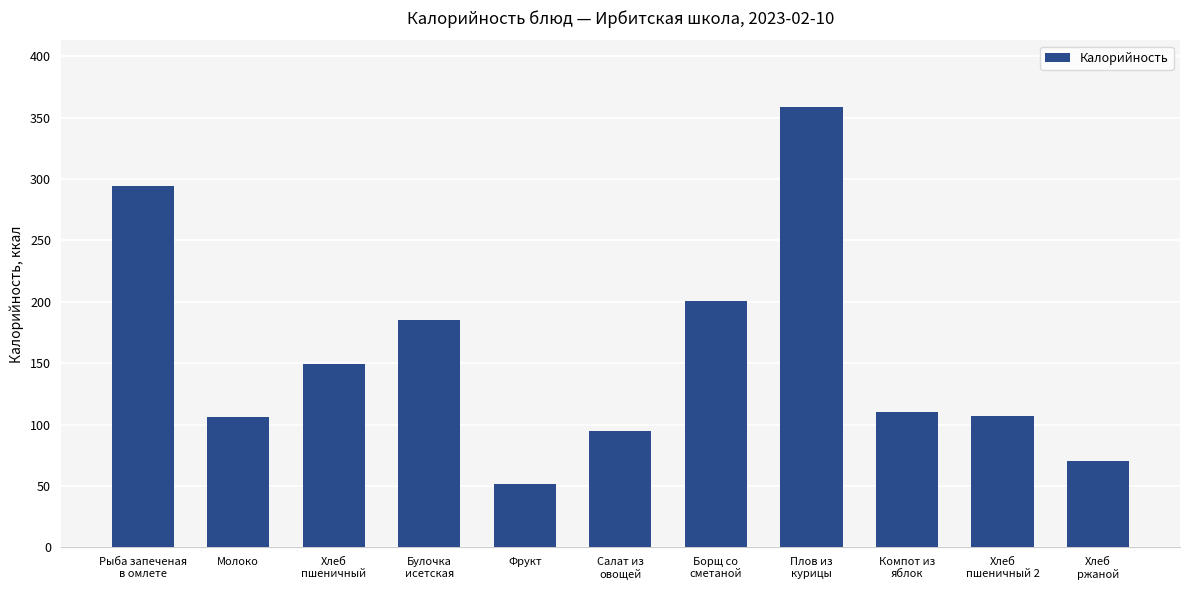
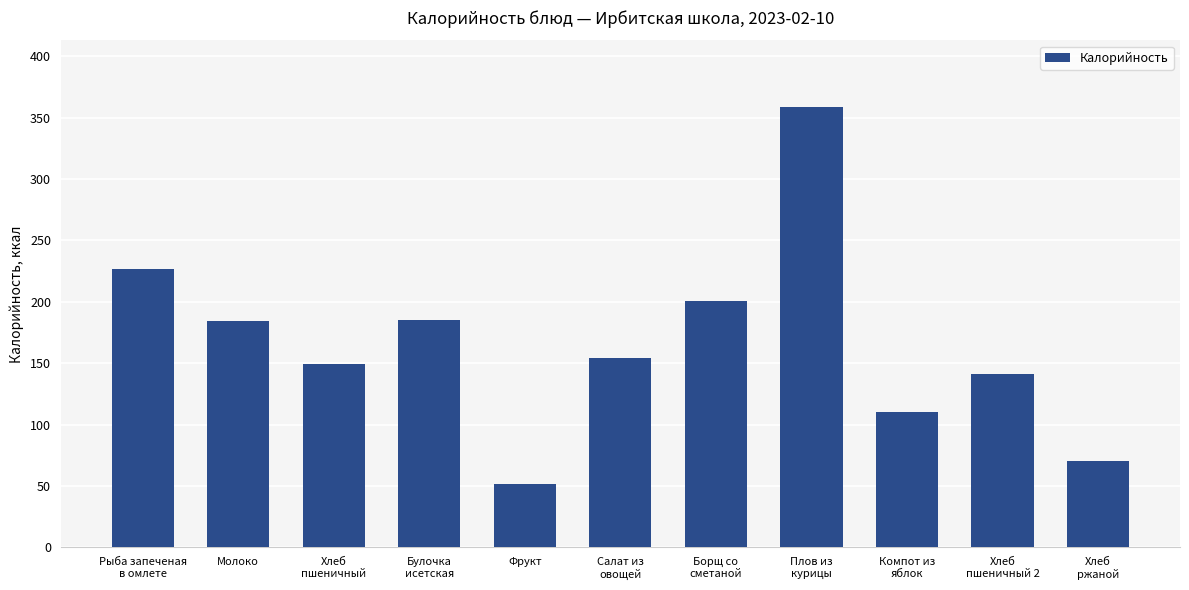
  {
-   "Рыба запеченая в омлете": 294,
-   "Молоко": 106,
+   "Рыба запеченая в омлете": 227,
+   "Молоко": 184,
    "Хлеб пшеничный": 149,
    "Булочка исетская": 185,
    "Фрукт": 52,
-   "Салат из овощей": 95,
+   "Салат из овощей": 154,
    "Борщ со сметаной": 201,
    "Плов из курицы": 359,
    "Компот из яблок": 110,
-   "Хлеб пшеничный 2": 107,
+   "Хлеб пшеничный 2": 141,
    "Хлеб ржаной": 70
  }
